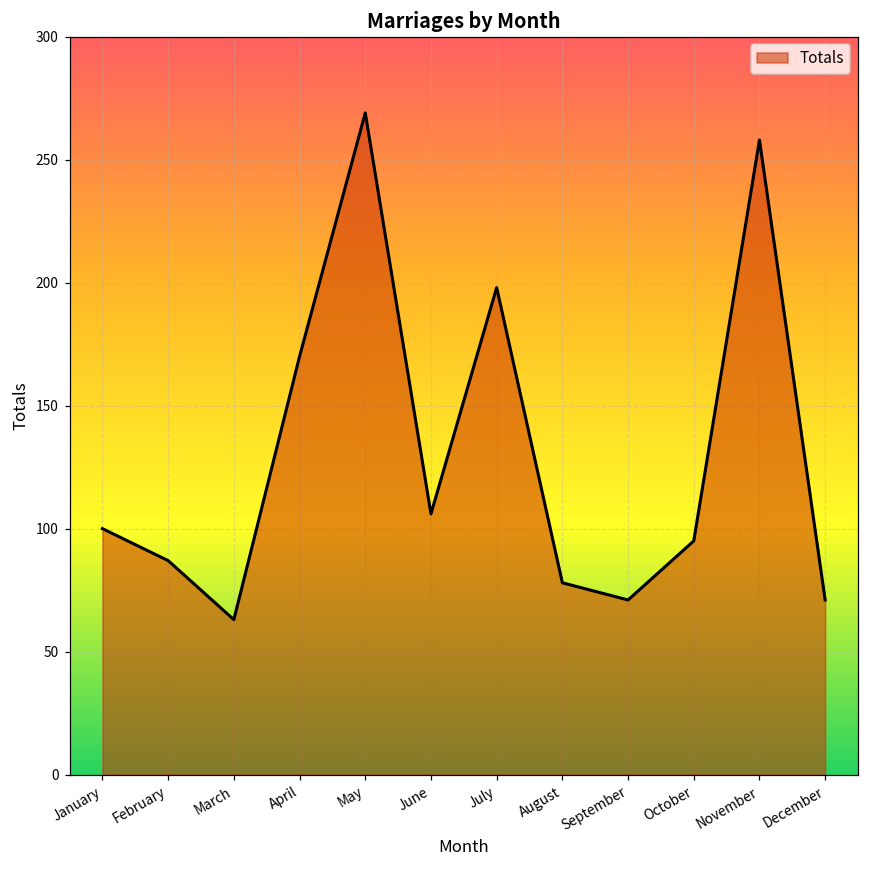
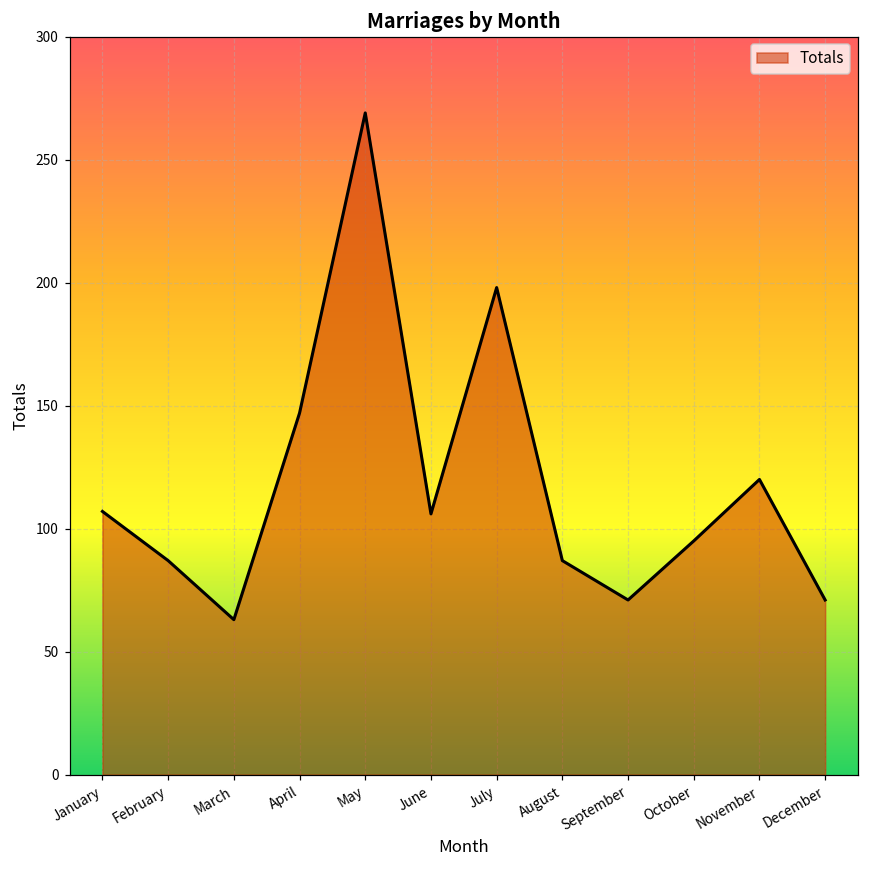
  {
-   "January": 100,
+   "January": 107,
    "February": 87,
    "March": 63,
-   "April": 170,
+   "April": 147,
    "May": 269,
    "June": 106,
    "July": 198,
-   "August": 78,
+   "August": 87,
    "September": 71,
    "October": 95,
-   "November": 258,
+   "November": 120,
    "December": 71
  }
